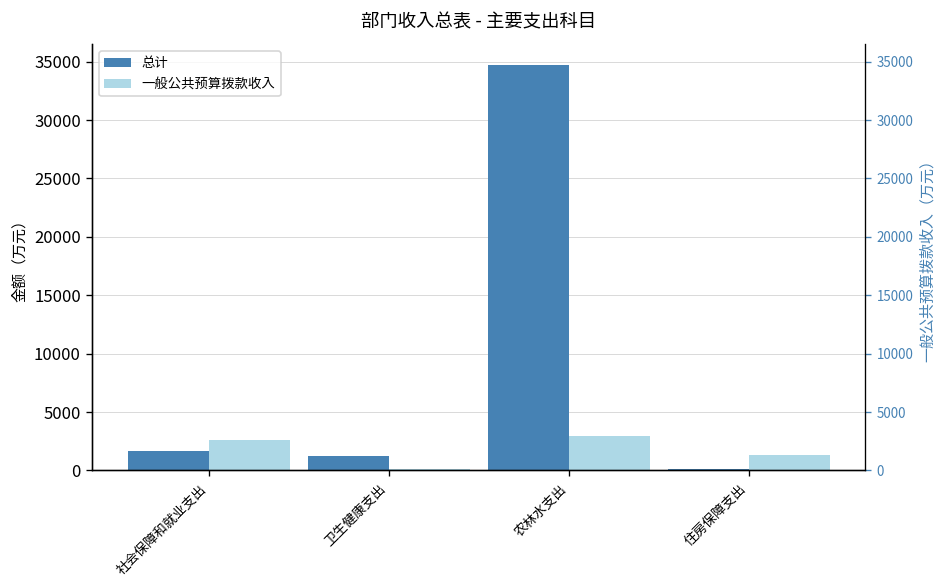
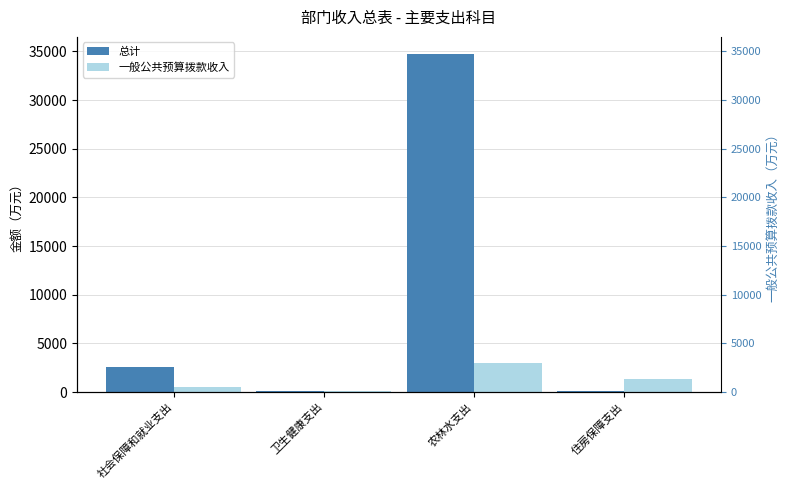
  {
    "总计": {
-     "社会保障和就业支出": 2000,
-     "卫生健康支出": 1000,
+     "社会保障和就业支出": 3000,
+     "卫生健康支出": 0,
      "农林水支出": 35000
    },
    "一般公共预算拨款收入": {
-     "社会保障和就业支出": 3000,
+     "社会保障和就业支出": 0,
      "农林水支出": 3000,
      "住房保障支出": 1000
    }
  }
